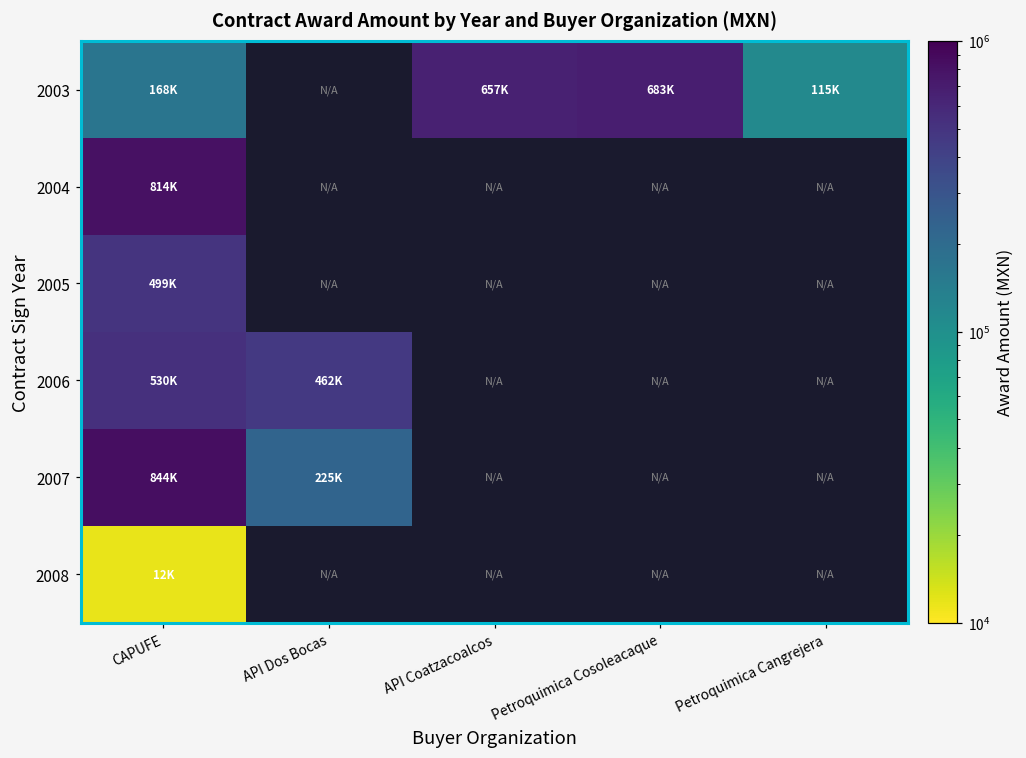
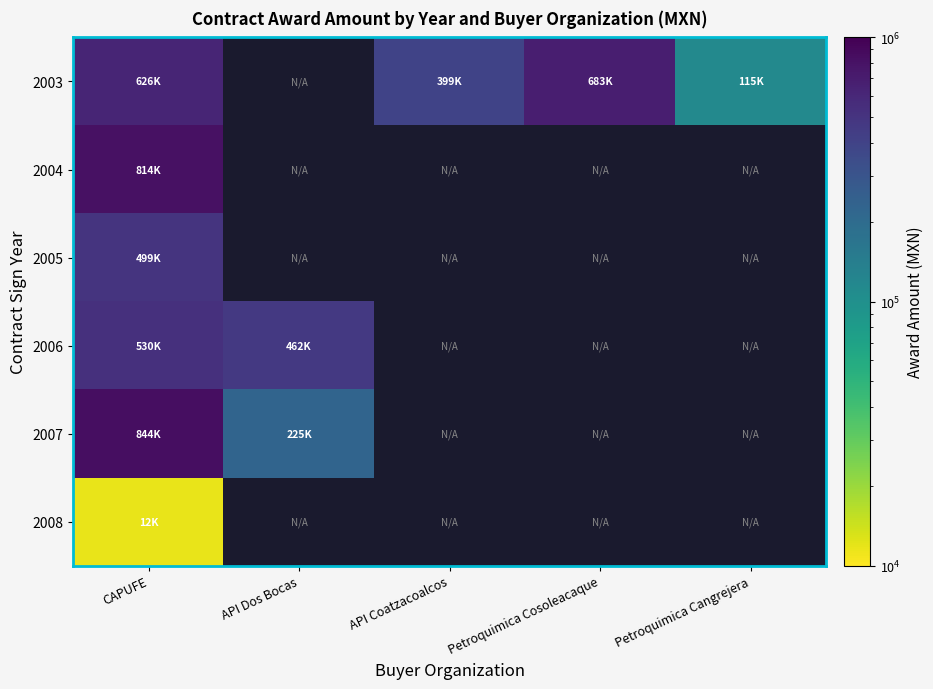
  {
    "2003": {
-     "CAPUFE": "168K",
-     "API Coatzacoalcos": "657K",
+     "CAPUFE": "626K",
+     "API Coatzacoalcos": "399K",
      "Petroquimica Cosoleacaque": "683K",
      "Petroquimica Cangrejera": "115K"
    },
    "2004": {
      "CAPUFE": "814K"
    },
    "2005": {
      "CAPUFE": "499K"
    },
    "2006": {
      "CAPUFE": "530K",
      "API Dos Bocas": "462K"
    },
    "2007": {
      "CAPUFE": "844K",
      "API Dos Bocas": "225K"
    },
    "2008": {
      "CAPUFE": "12K"
    }
  }
